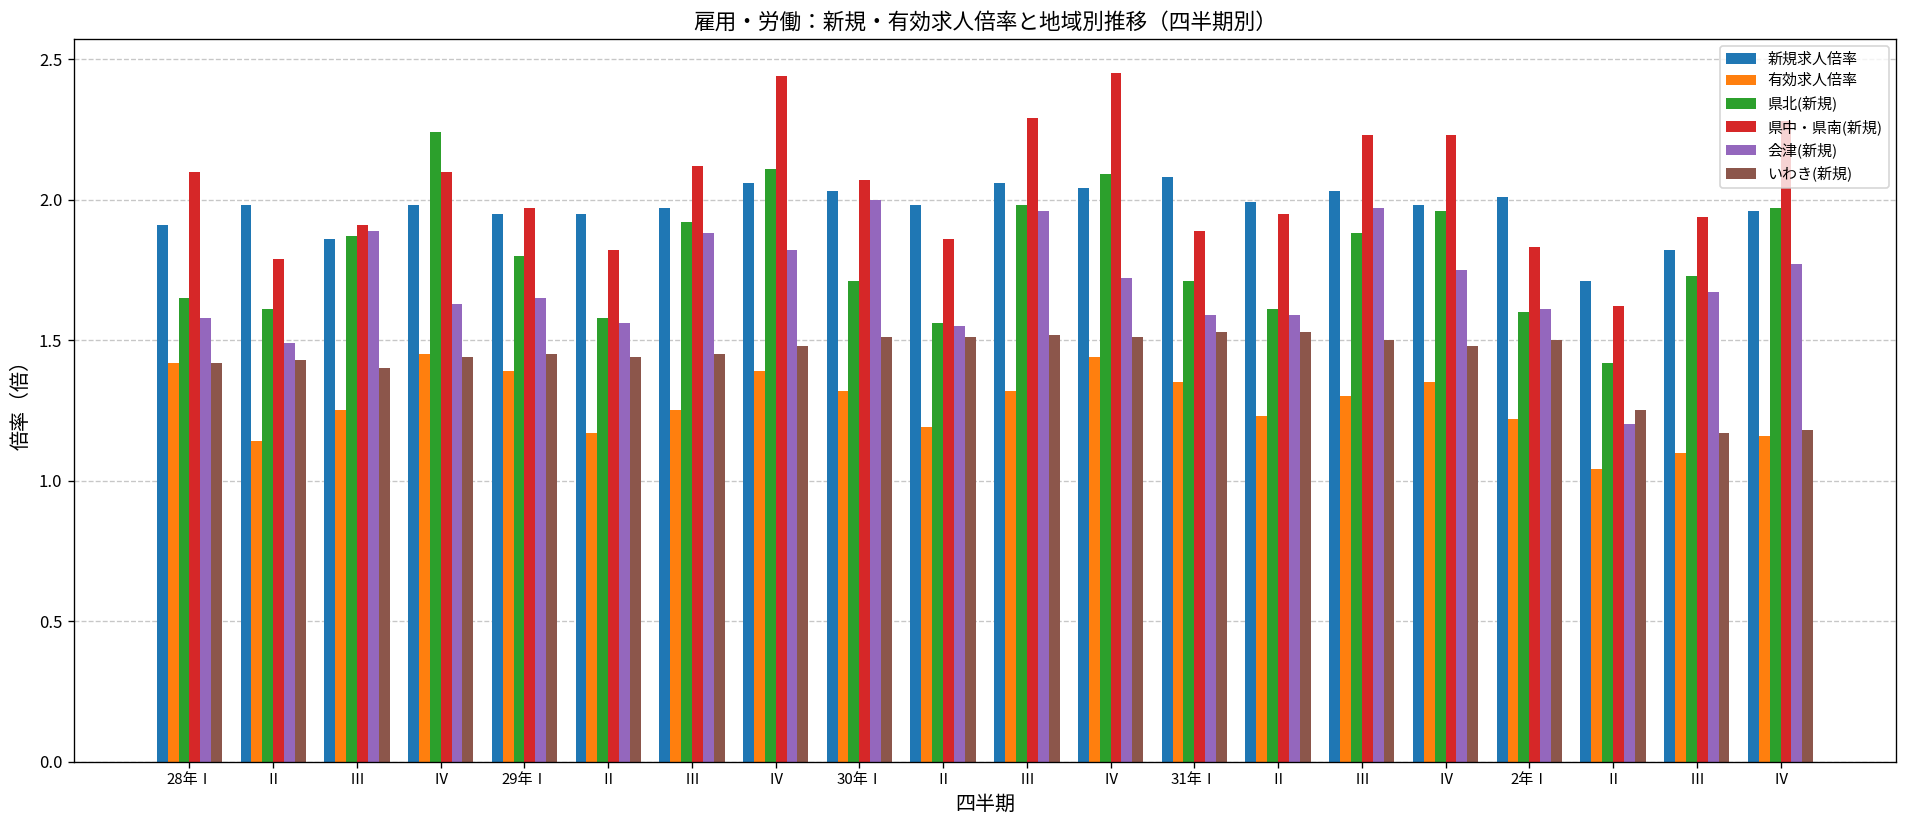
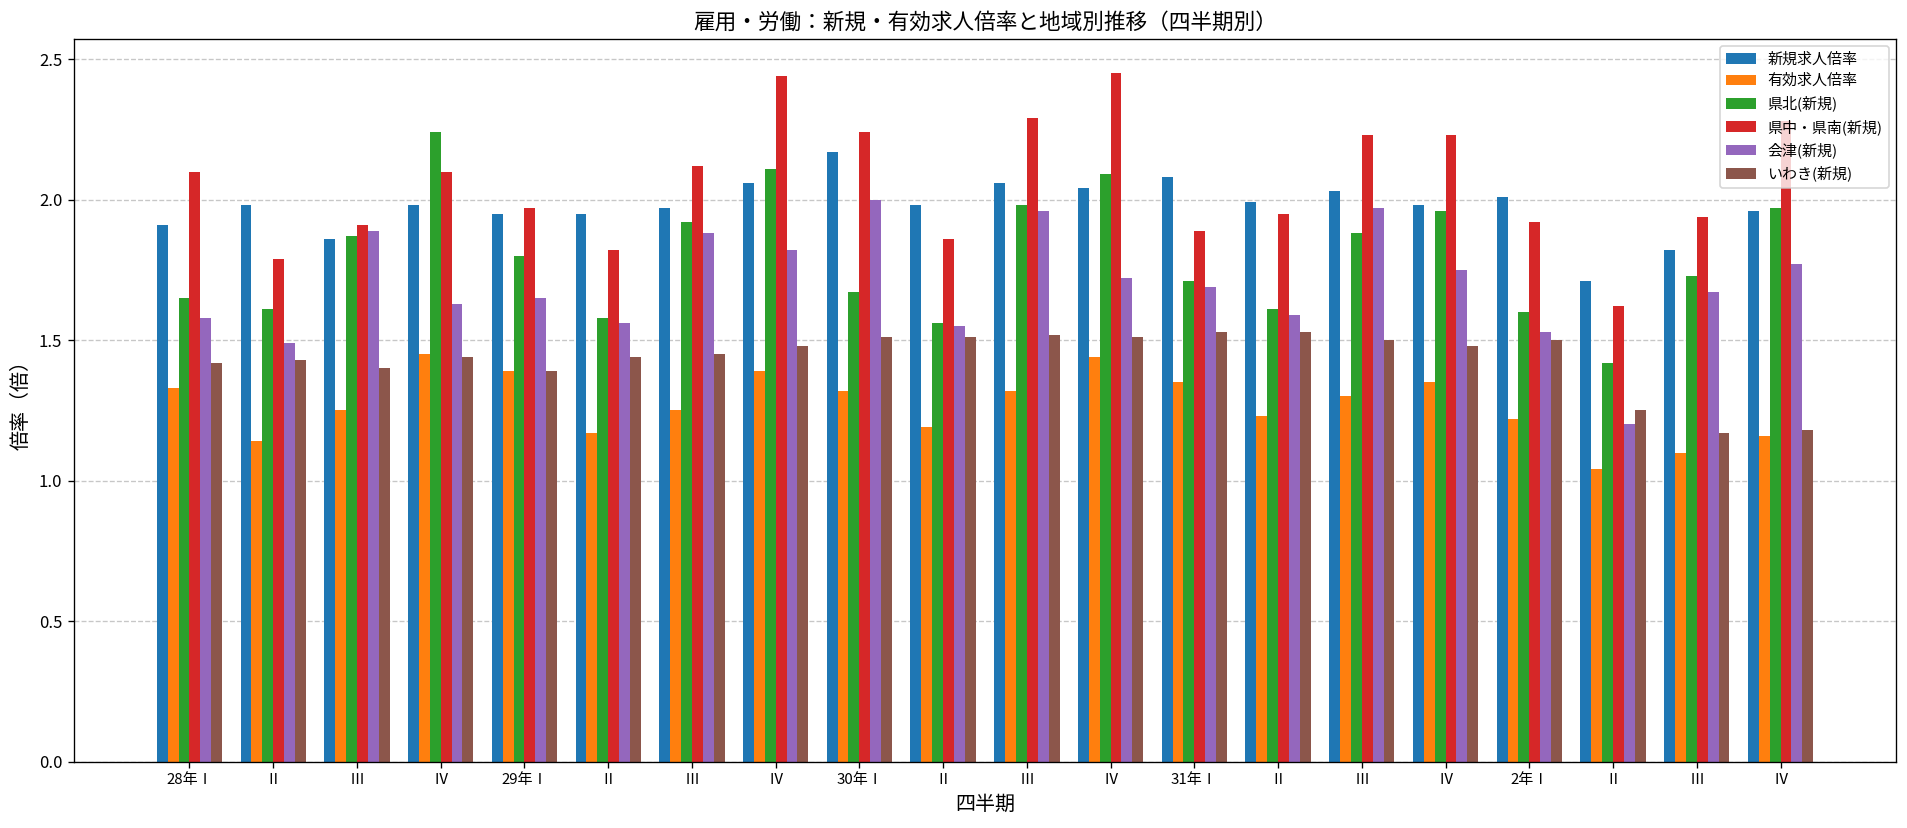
  {
    "新規求人倍率": {
      "28年Ⅰ": 1.91,
      "29年Ⅰ": 1.95,
-     "30年Ⅰ": 2.03,
+     "30年Ⅰ": 2.17,
      "31年Ⅰ": 2.08,
      "2年Ⅰ": 2.01
    },
    "有効求人倍率": {
-     "28年Ⅰ": 1.42,
+     "28年Ⅰ": 1.33,
      "29年Ⅰ": 1.39,
      "30年Ⅰ": 1.32,
      "31年Ⅰ": 1.35,
      "2年Ⅰ": 1.22
    },
    "県北(新規)": {
      "28年Ⅰ": 1.65,
      "29年Ⅰ": 1.80,
-     "30年Ⅰ": 1.71,
+     "30年Ⅰ": 1.67,
      "31年Ⅰ": 1.71,
      "2年Ⅰ": 1.60
    },
    "県中・県南(新規)": {
      "28年Ⅰ": 2.10,
      "29年Ⅰ": 1.97,
-     "30年Ⅰ": 2.07,
+     "30年Ⅰ": 2.24,
      "31年Ⅰ": 1.89,
-     "2年Ⅰ": 1.83
+     "2年Ⅰ": 1.92
    },
    "会津(新規)": {
      "28年Ⅰ": 1.58,
      "29年Ⅰ": 1.65,
      "30年Ⅰ": 2.00,
-     "31年Ⅰ": 1.59,
-     "2年Ⅰ": 1.61
+     "31年Ⅰ": 1.69,
+     "2年Ⅰ": 1.53
    },
    "いわき(新規)": {
      "28年Ⅰ": 1.42,
-     "29年Ⅰ": 1.45,
+     "29年Ⅰ": 1.39,
      "30年Ⅰ": 1.51,
      "31年Ⅰ": 1.53,
      "2年Ⅰ": 1.50
    }
  }
